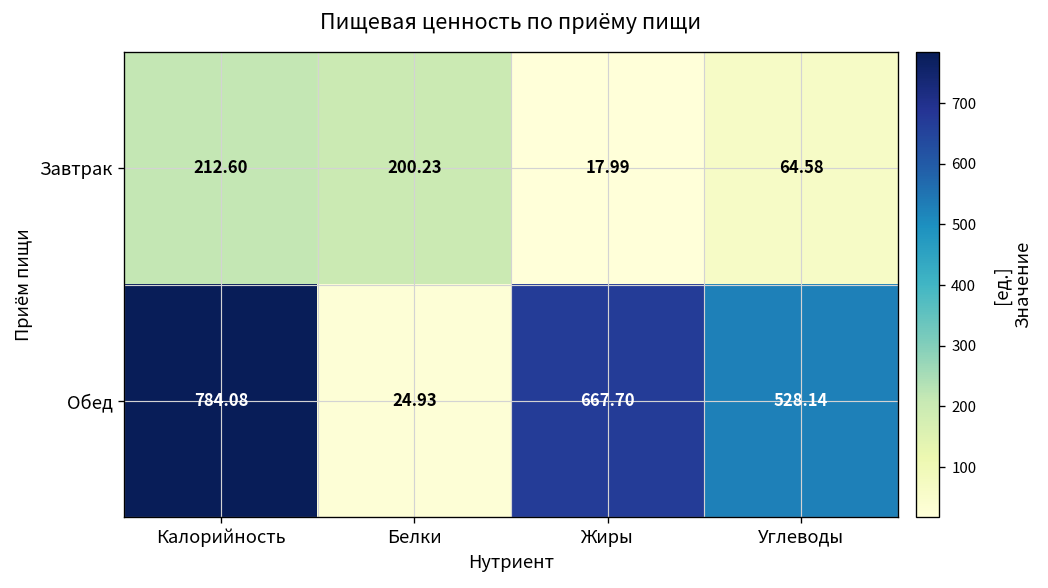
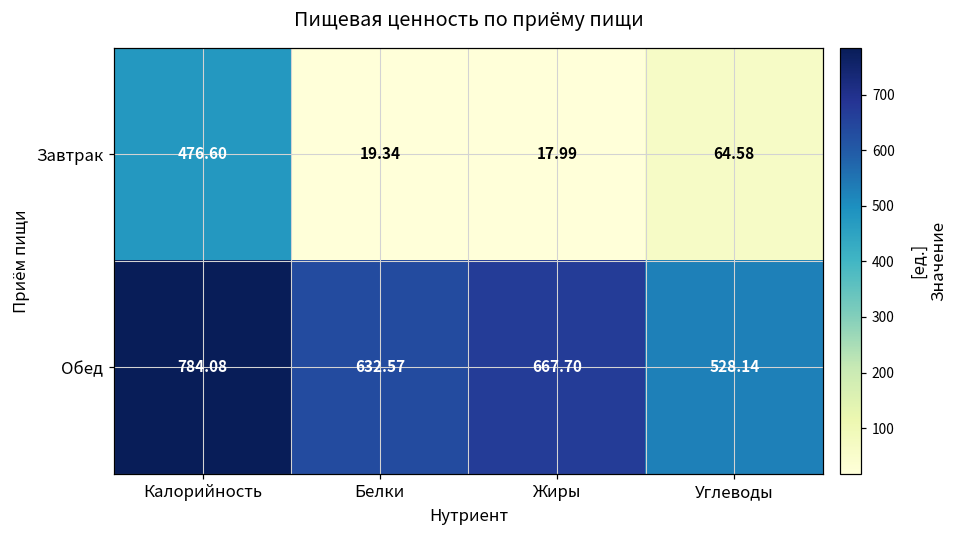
  {
    "Завтрак": {
-     "Калорийность": 212.60,
-     "Белки": 200.23,
+     "Калорийность": 476.60,
+     "Белки": 19.34,
      "Жиры": 17.99,
      "Углеводы": 64.58
    },
    "Обед": {
      "Калорийность": 784.08,
-     "Белки": 24.93,
+     "Белки": 632.57,
      "Жиры": 667.70,
      "Углеводы": 528.14
    }
  }
